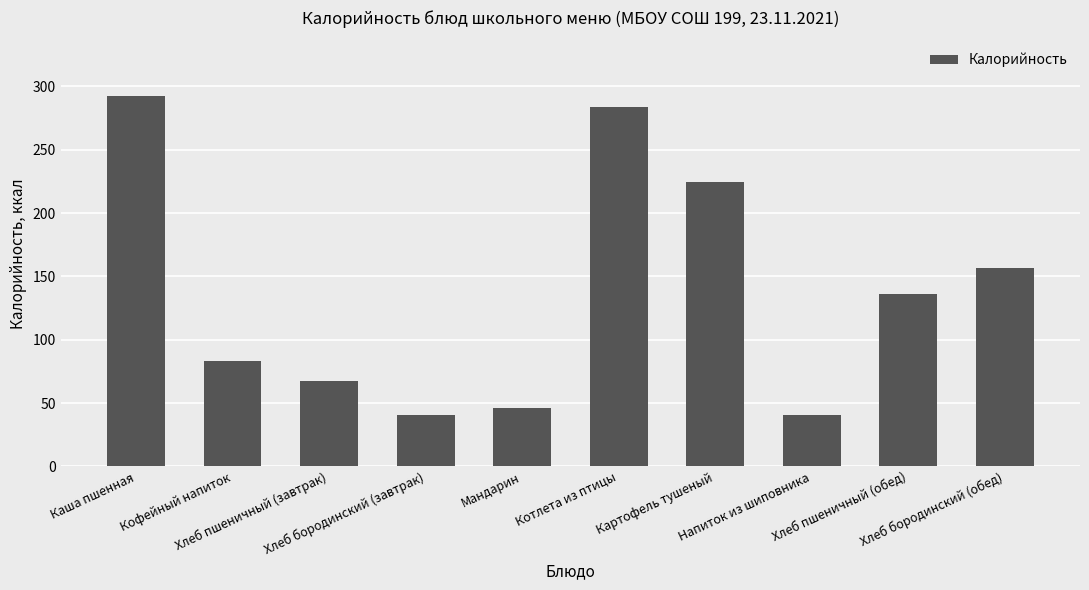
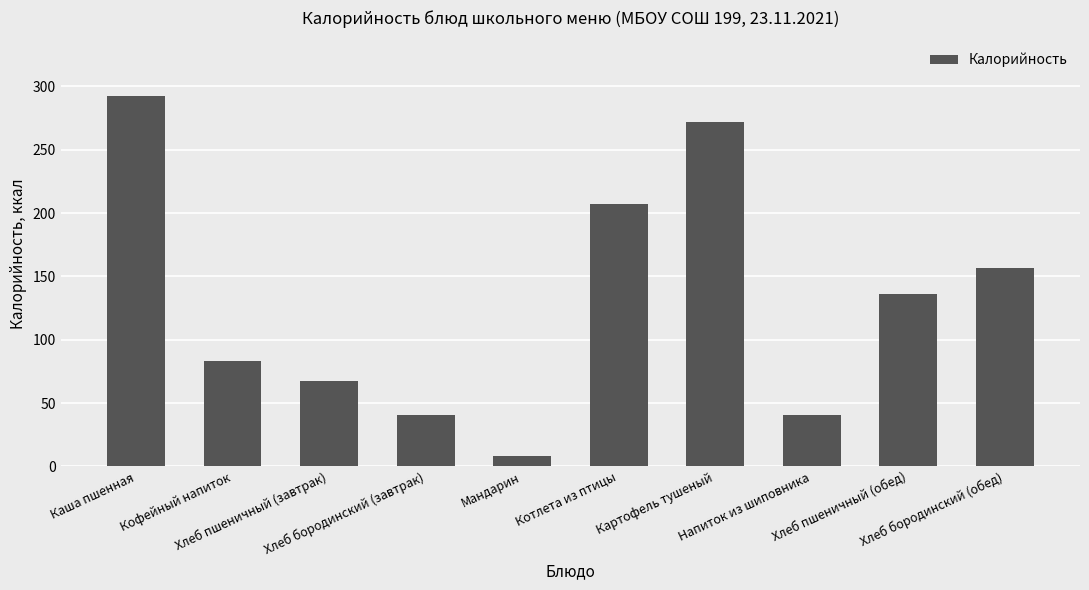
  {
    "Каша пшенная": 292,
    "Кофейный напиток": 83,
    "Хлеб пшеничный (завтрак)": 68,
    "Хлеб бородинский (завтрак)": 40,
-   "Мандарин": 46,
-   "Котлета из птицы": 283,
-   "Картофель тушеный": 225,
+   "Мандарин": 8,
+   "Котлета из птицы": 207,
+   "Картофель тушеный": 272,
    "Напиток из шиповника": 41,
    "Хлеб пшеничный (обед)": 136,
    "Хлеб бородинский (обед)": 157
  }
